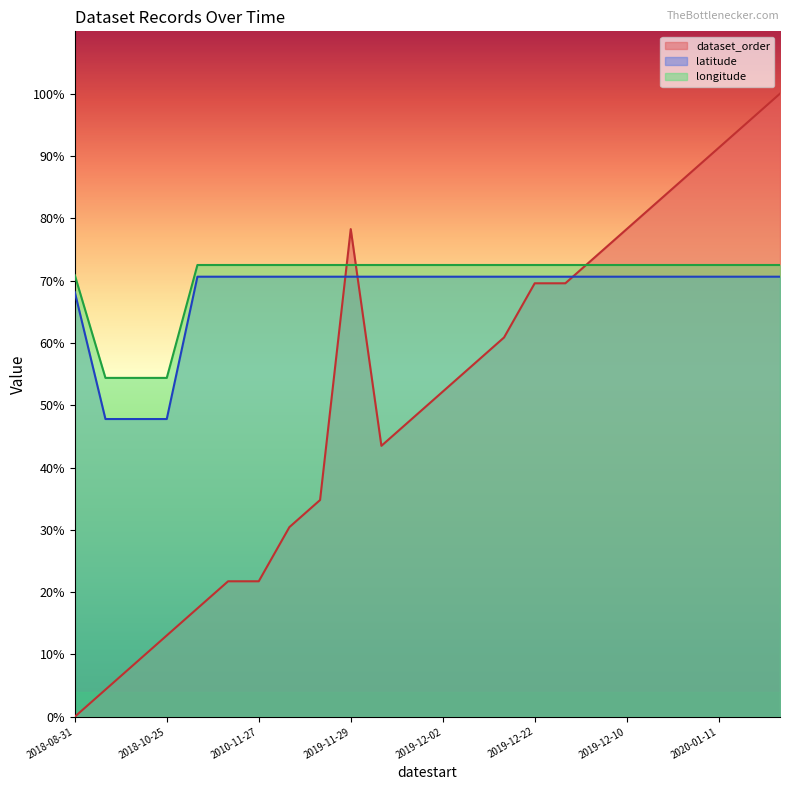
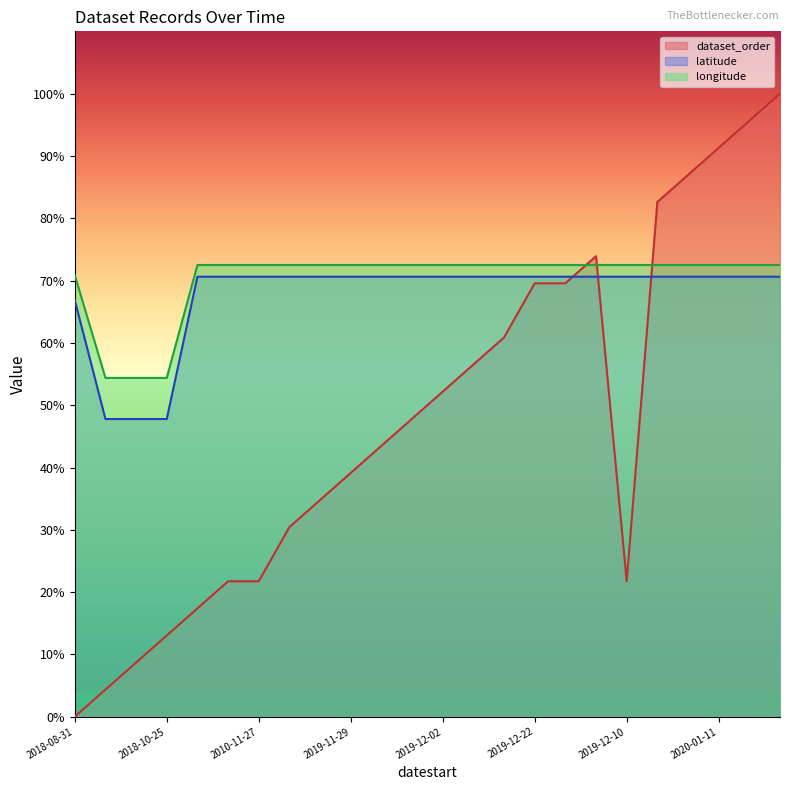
  {
    "dataset_order": {
      "2010-11-27": "22%",
-     "2019-11-29": "78%",
+     "2019-11-29": "39%",
      "2019-12-22": "70%",
-     "2019-12-10": "78%"
+     "2019-12-10": "22%"
    },
    "latitude": {
-     "2018-08-31": "68%",
+     "2018-08-31": "67%",
      "2010-11-27": "71%",
      "2019-11-29": "71%",
      "2019-12-22": "71%",
      "2019-12-10": "71%"
    },
    "longitude": {
      "2018-08-31": "71%",
      "2010-11-27": "72%",
      "2019-11-29": "72%",
      "2019-12-22": "72%",
      "2019-12-10": "72%"
    }
  }
